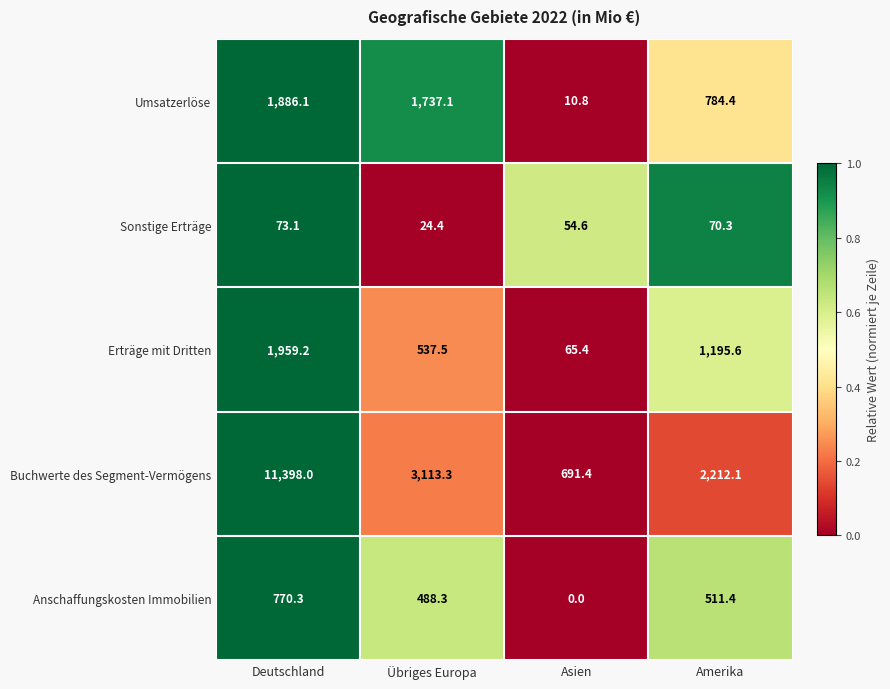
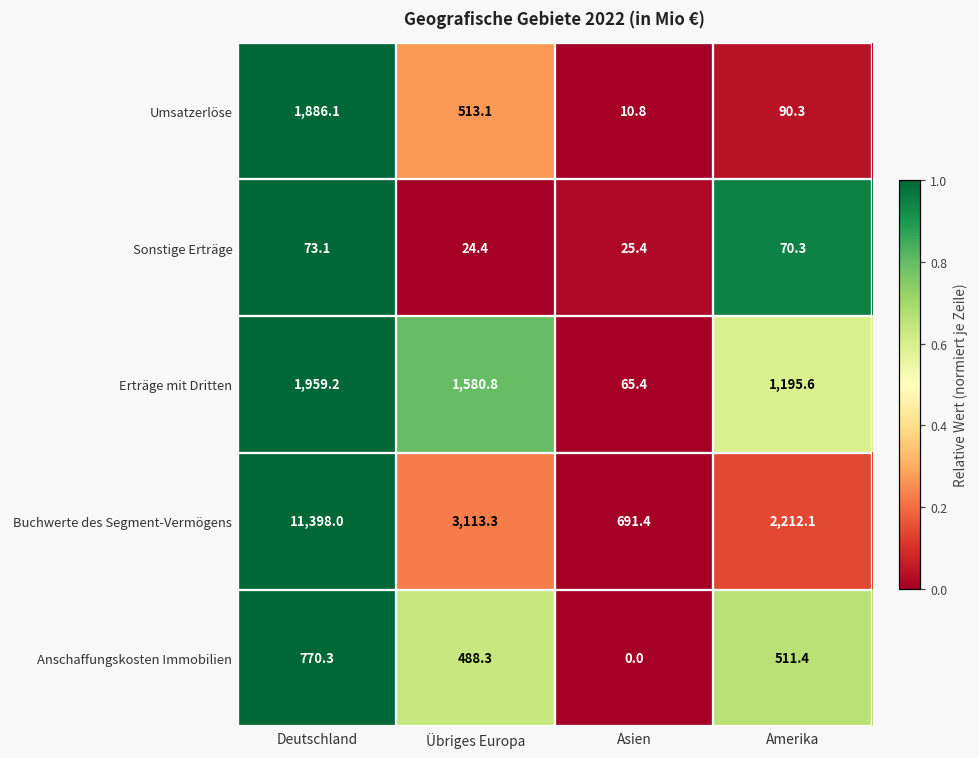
  {
    "Umsatzerlöse": {
      "Deutschland": "1,886.1",
-     "Übriges Europa": "1,737.1",
+     "Übriges Europa": "513.1",
      "Asien": "10.8",
-     "Amerika": "784.4"
+     "Amerika": "90.3"
    },
    "Sonstige Erträge": {
      "Deutschland": "73.1",
      "Übriges Europa": "24.4",
-     "Asien": "54.6",
+     "Asien": "25.4",
      "Amerika": "70.3"
    },
    "Erträge mit Dritten": {
      "Deutschland": "1,959.2",
-     "Übriges Europa": "537.5",
+     "Übriges Europa": "1,580.8",
      "Asien": "65.4",
      "Amerika": "1,195.6"
    },
    "Buchwerte des Segment-Vermögens": {
      "Deutschland": "11,398.0",
      "Übriges Europa": "3,113.3",
      "Asien": "691.4",
      "Amerika": "2,212.1"
    },
    "Anschaffungskosten Immobilien": {
      "Deutschland": "770.3",
      "Übriges Europa": "488.3",
      "Asien": "0.0",
      "Amerika": "511.4"
    }
  }
